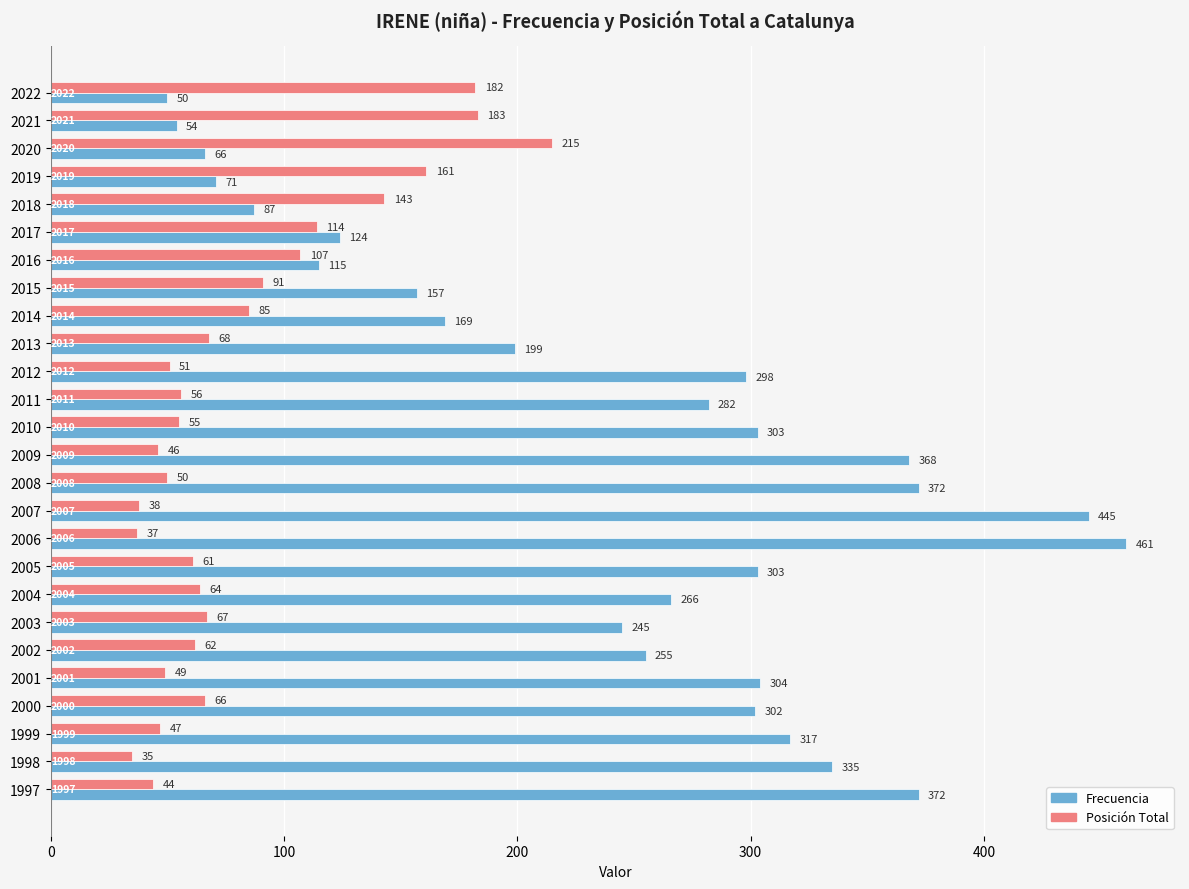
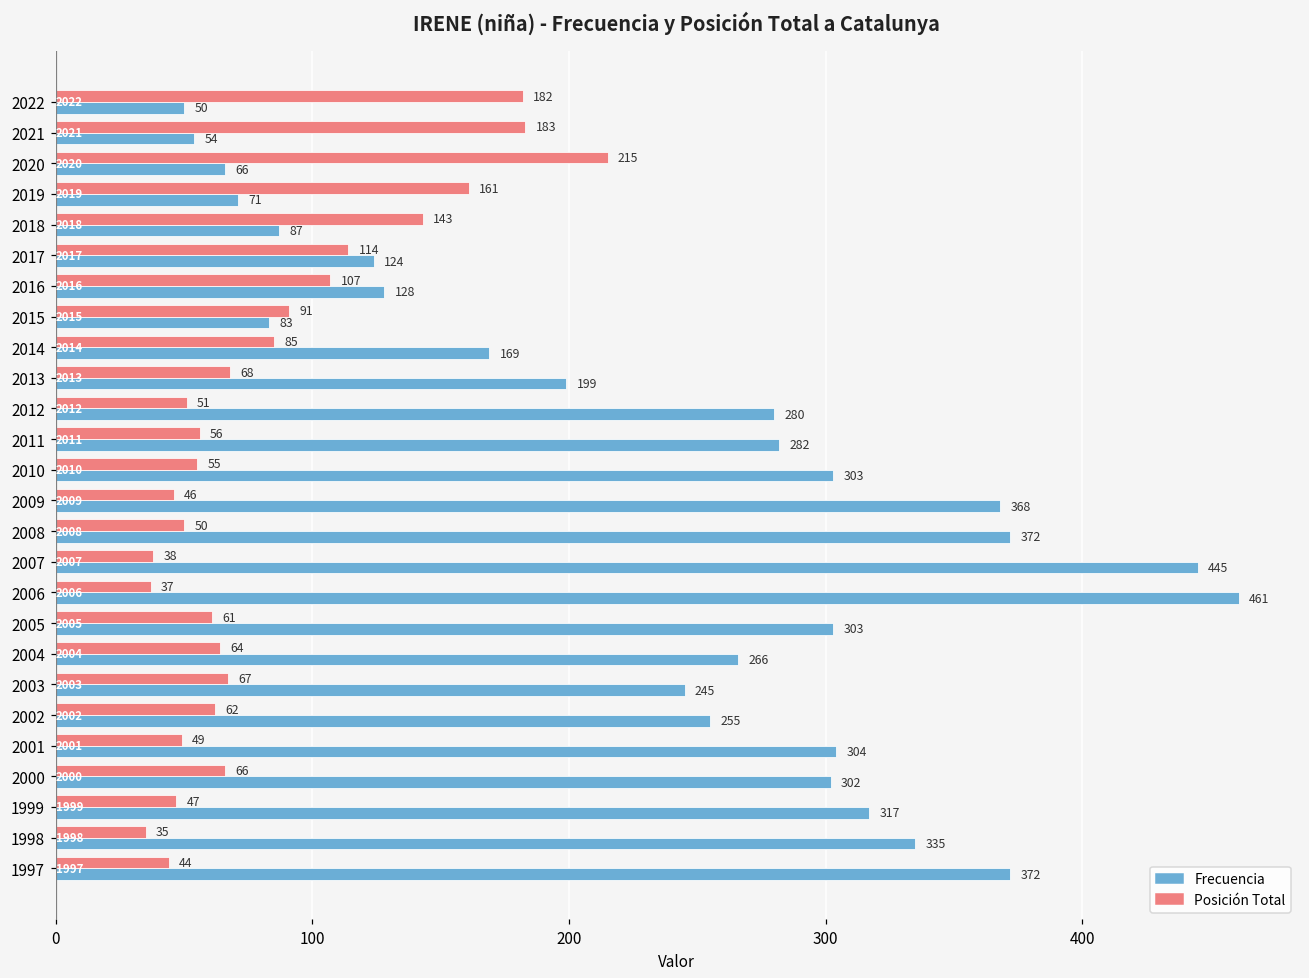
  {
    "Frecuencia": {
      "2022": 50,
      "2021": 54,
      "2020": 66,
      "2019": 71,
      "2018": 87,
      "2017": 124,
-     "2016": 115,
-     "2015": 157,
+     "2016": 128,
+     "2015": 83,
      "2014": 169,
      "2013": 199,
-     "2012": 298,
+     "2012": 280,
      "2011": 282,
      "2010": 303,
      "2009": 368,
      "2008": 372,
      "2007": 445,
      "2006": 461,
      "2005": 303,
      "2004": 266,
      "2003": 245,
      "2002": 255,
      "2001": 304,
      "2000": 302,
      "1999": 317,
      "1998": 335,
      "1997": 372
    },
    "Posición Total": {
      "2022": 182,
      "2021": 183,
      "2020": 215,
      "2019": 161,
      "2018": 143,
      "2017": 114,
      "2016": 107,
      "2015": 91,
      "2014": 85,
      "2013": 68,
      "2012": 51,
      "2011": 56,
      "2010": 55,
      "2009": 46,
      "2008": 50,
      "2007": 38,
      "2006": 37,
      "2005": 61,
      "2004": 64,
      "2003": 67,
      "2002": 62,
      "2001": 49,
      "2000": 66,
      "1999": 47,
      "1998": 35,
      "1997": 44
    }
  }
